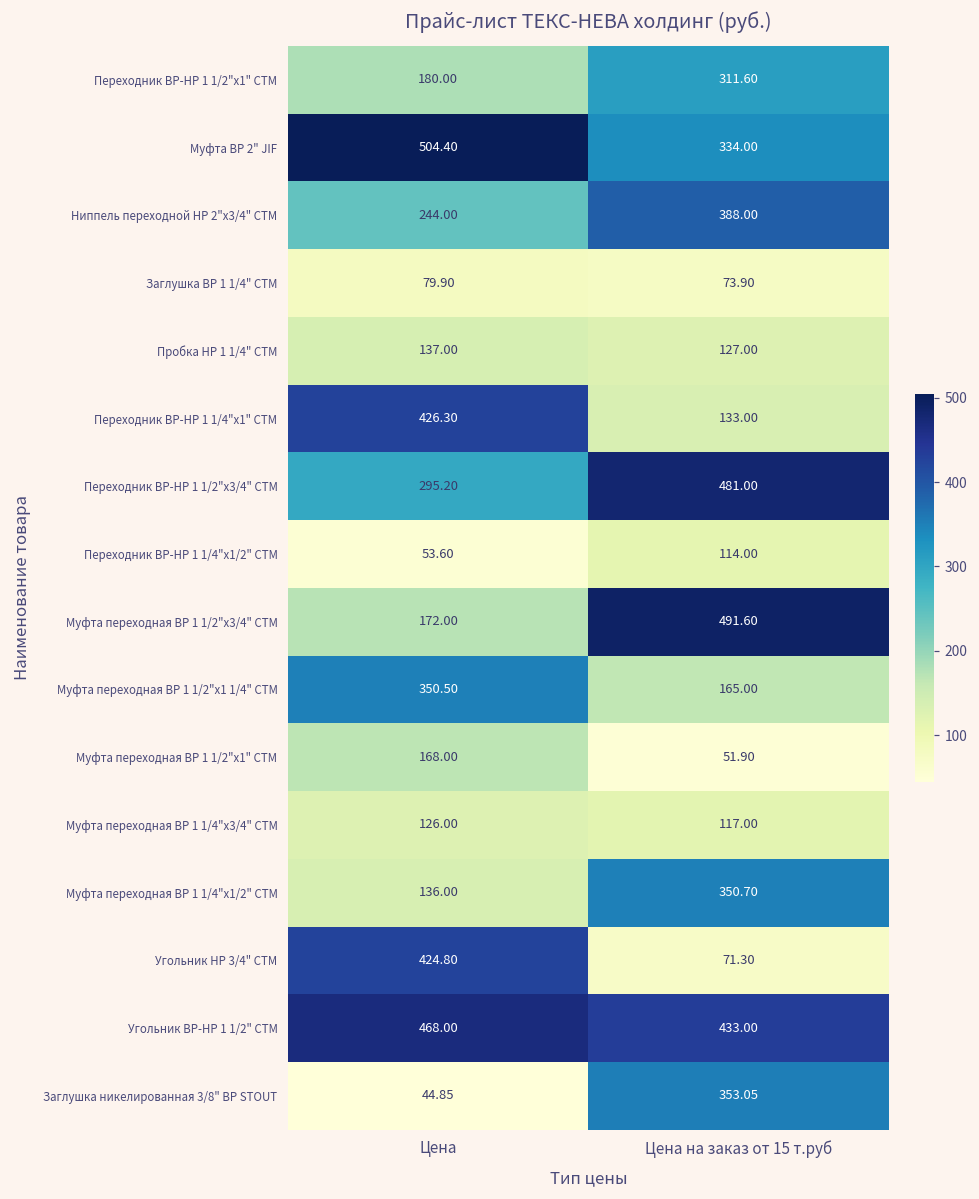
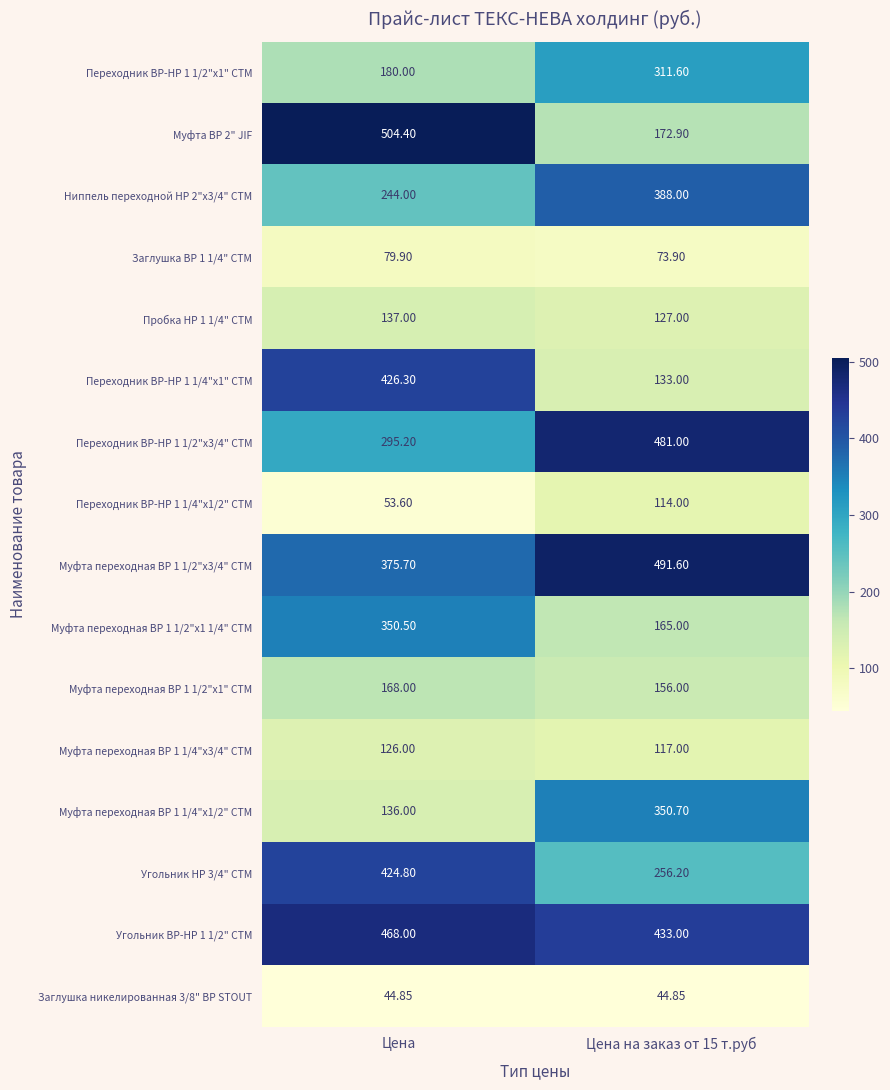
  {
    "Переходник ВР-НР 1 1/2\"x1\" CTM": {
      "Цена": 180.00,
      "Цена на заказ от 15 т.руб": 311.60
    },
    "Муфта ВР 2\" JIF": {
      "Цена": 504.40,
-     "Цена на заказ от 15 т.руб": 334.00
+     "Цена на заказ от 15 т.руб": 172.90
    },
    "Ниппель переходной НР 2\"x3/4\" СТМ": {
      "Цена": 244.00,
      "Цена на заказ от 15 т.руб": 388.00
    },
    "Заглушка ВР 1 1/4\" СТМ": {
      "Цена": 79.90,
      "Цена на заказ от 15 т.руб": 73.90
    },
    "Пробка НР 1 1/4\" СТМ": {
      "Цена": 137.00,
      "Цена на заказ от 15 т.руб": 127.00
    },
    "Переходник ВР-НР 1 1/4\"x1\" СТМ": {
      "Цена": 426.30,
      "Цена на заказ от 15 т.руб": 133.00
    },
    "Переходник ВР-НР 1 1/2\"x3/4\" СТМ": {
      "Цена": 295.20,
      "Цена на заказ от 15 т.руб": 481.00
    },
    "Переходник ВР-НР 1 1/4\"x1/2\" СТМ": {
      "Цена": 53.60,
      "Цена на заказ от 15 т.руб": 114.00
    },
    "Муфта переходная ВР 1 1/2\"x3/4\" СТМ": {
-     "Цена": 172.00,
+     "Цена": 375.70,
      "Цена на заказ от 15 т.руб": 491.60
    },
    "Муфта переходная ВР 1 1/2\"x1 1/4\" СТМ": {
      "Цена": 350.50,
      "Цена на заказ от 15 т.руб": 165.00
    },
    "Муфта переходная ВР 1 1/2\"x1\" СТМ": {
      "Цена": 168.00,
-     "Цена на заказ от 15 т.руб": 51.90
+     "Цена на заказ от 15 т.руб": 156.00
    },
    "Муфта переходная ВР 1 1/4\"x3/4\" СТМ": {
      "Цена": 126.00,
      "Цена на заказ от 15 т.руб": 117.00
    },
    "Муфта переходная ВР 1 1/4\"x1/2\" CTM": {
      "Цена": 136.00,
      "Цена на заказ от 15 т.руб": 350.70
    },
    "Угольник НР 3/4\" СТМ": {
      "Цена": 424.80,
-     "Цена на заказ от 15 т.руб": 71.30
+     "Цена на заказ от 15 т.руб": 256.20
    },
    "Угольник ВР-НР 1 1/2\" СТМ": {
      "Цена": 468.00,
      "Цена на заказ от 15 т.руб": 433.00
    },
    "Заглушка никелированная 3/8\" ВР STOUT": {
      "Цена": 44.85,
-     "Цена на заказ от 15 т.руб": 353.05
+     "Цена на заказ от 15 т.руб": 44.85
    }
  }
